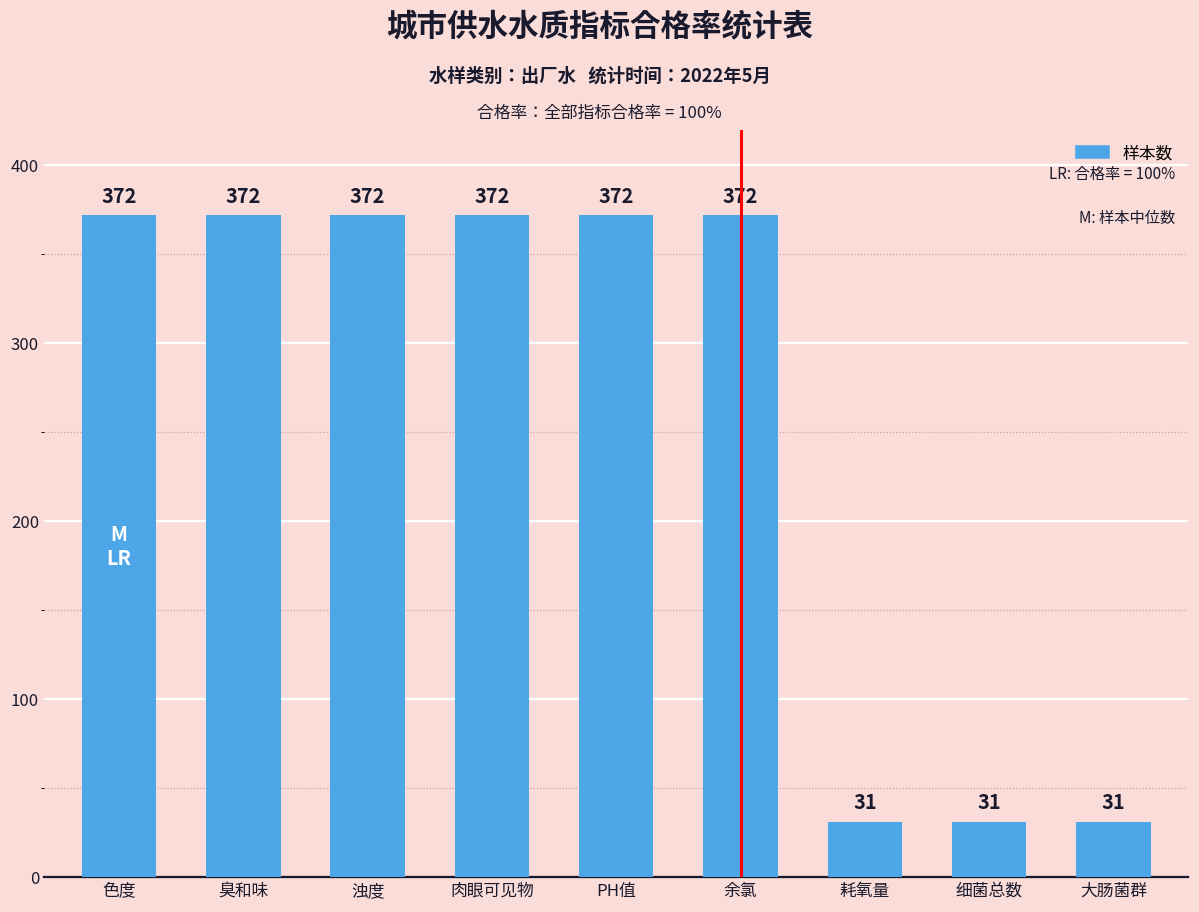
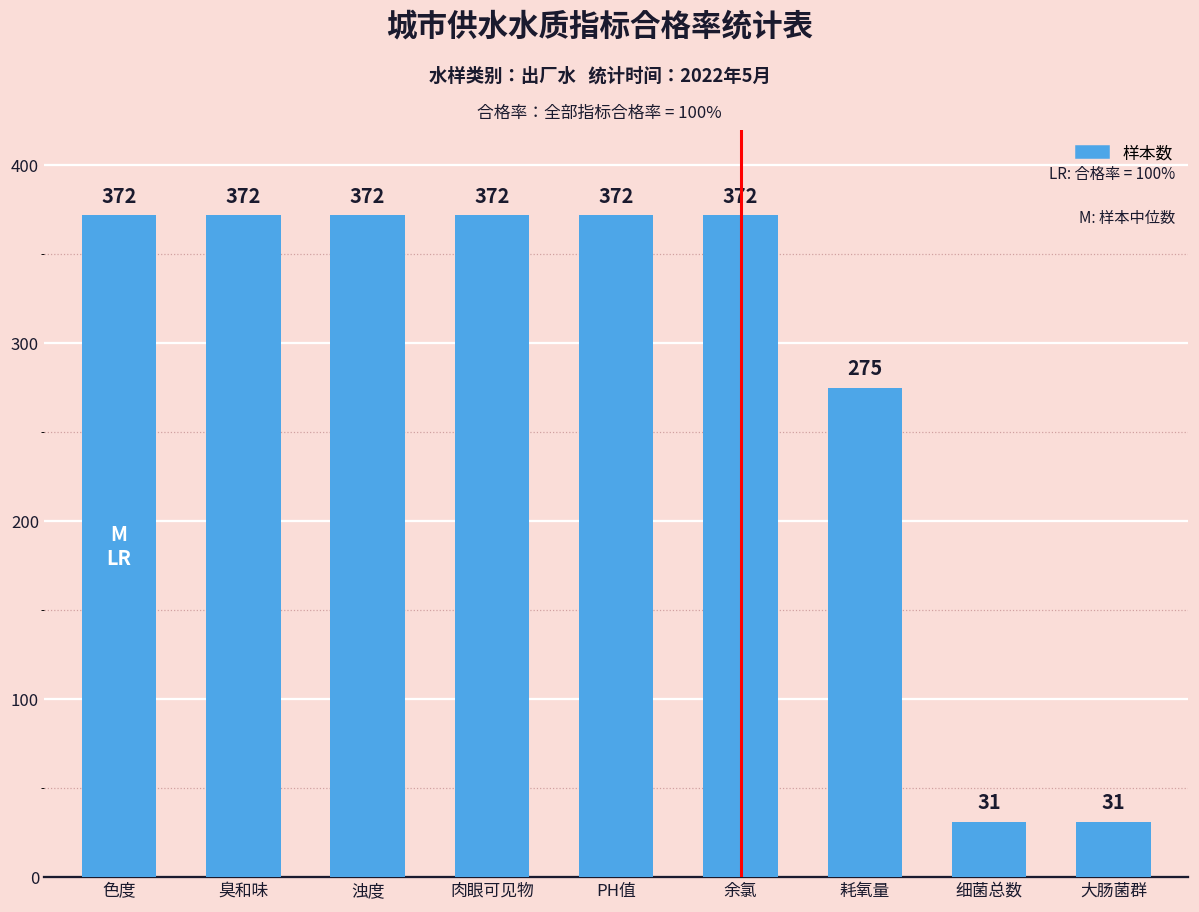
  {
    "色度": 372,
    "臭和味": 372,
    "浊度": 372,
    "肉眼可见物": 372,
    "PH值": 372,
    "余氯": 372,
-   "耗氧量": 31,
+   "耗氧量": 275,
    "细菌总数": 31,
    "大肠菌群": 31
  }
